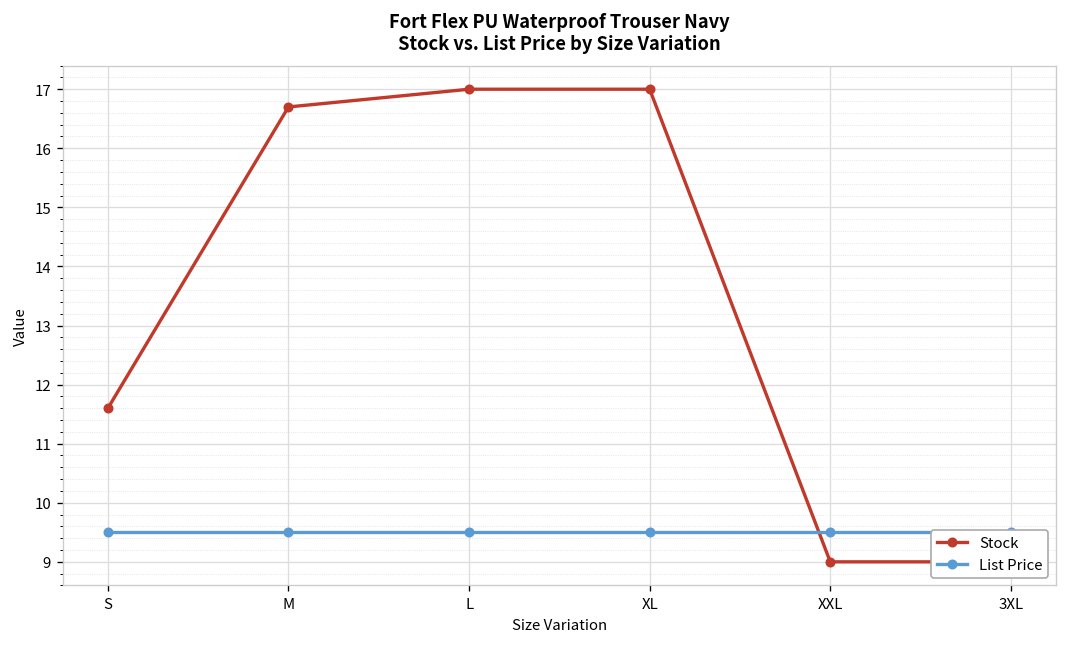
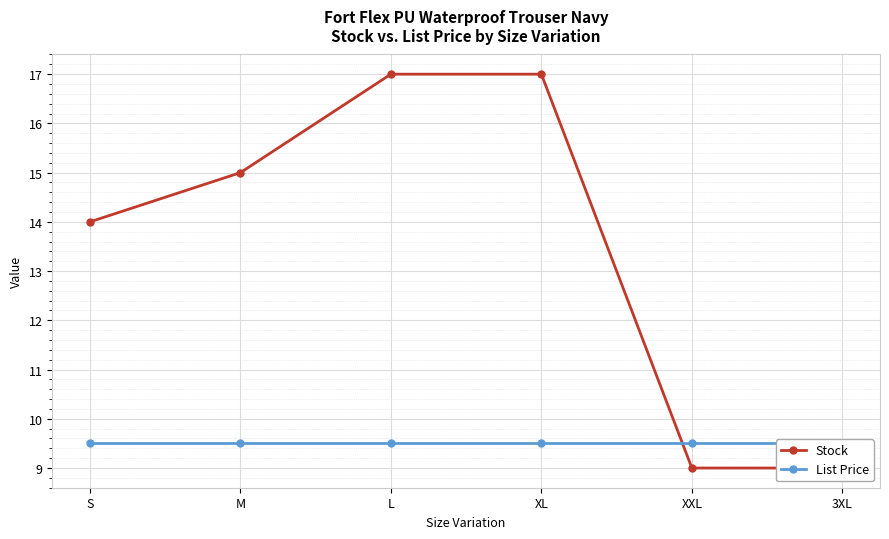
  {
    "Stock": {
-     "S": 11.6,
-     "M": 16.7,
+     "S": 14.0,
+     "M": 15.0,
      "L": 17.0,
      "XL": 17.0,
      "XXL": 9.0
    },
    "List Price": {
      "S": 9.5,
      "M": 9.5,
      "L": 9.5,
      "XL": 9.5,
      "XXL": 9.5
    }
  }
